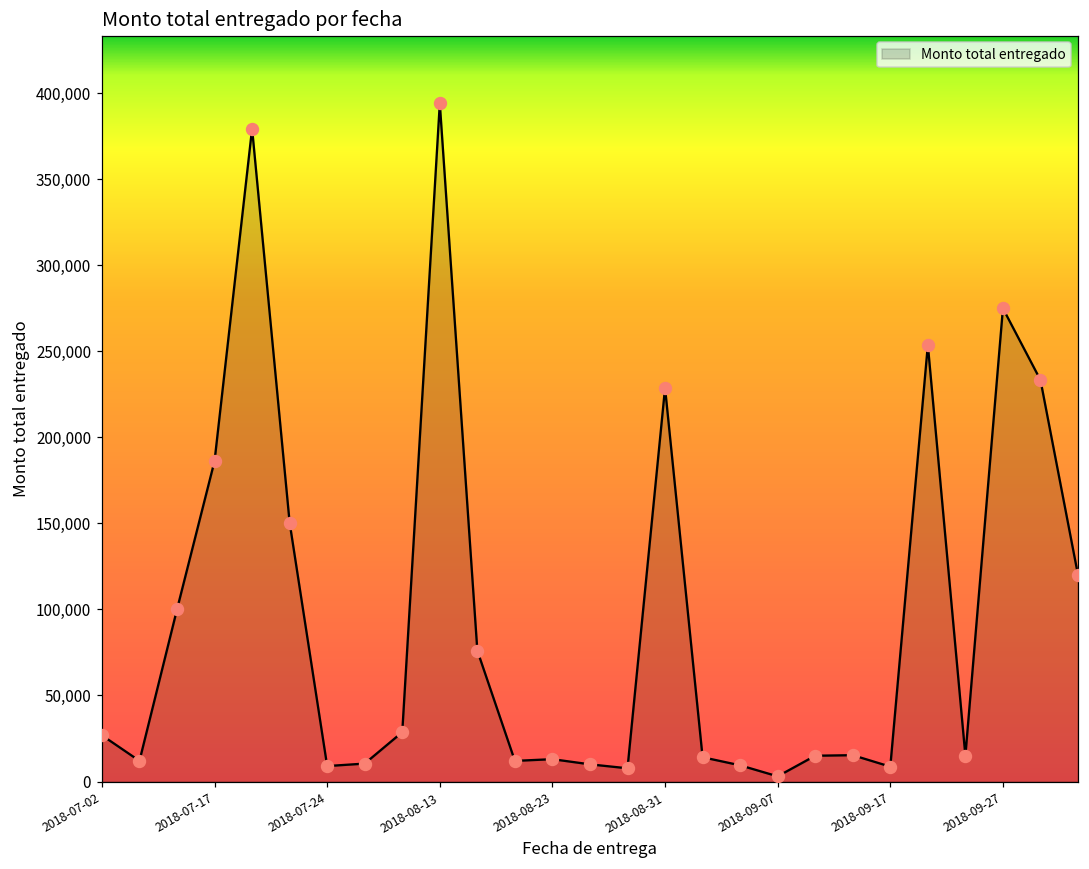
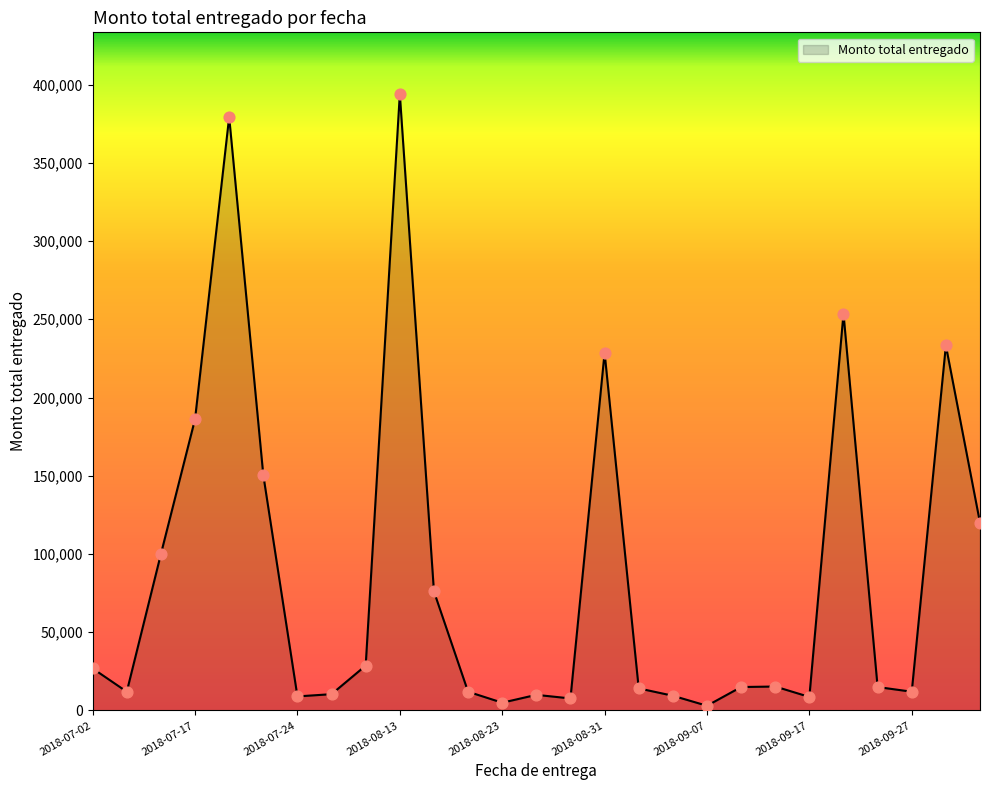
  {
    "2018-07-02": "27,000",
    "2018-07-17": "186,000",
    "2018-08-13": "394,000",
-   "2018-08-23": "13,000",
+   "2018-08-23": "5,000",
    "2018-08-31": "229,000",
    "2018-09-07": "3,000",
-   "2018-09-27": "275,000"
+   "2018-09-27": "12,000"
  }
